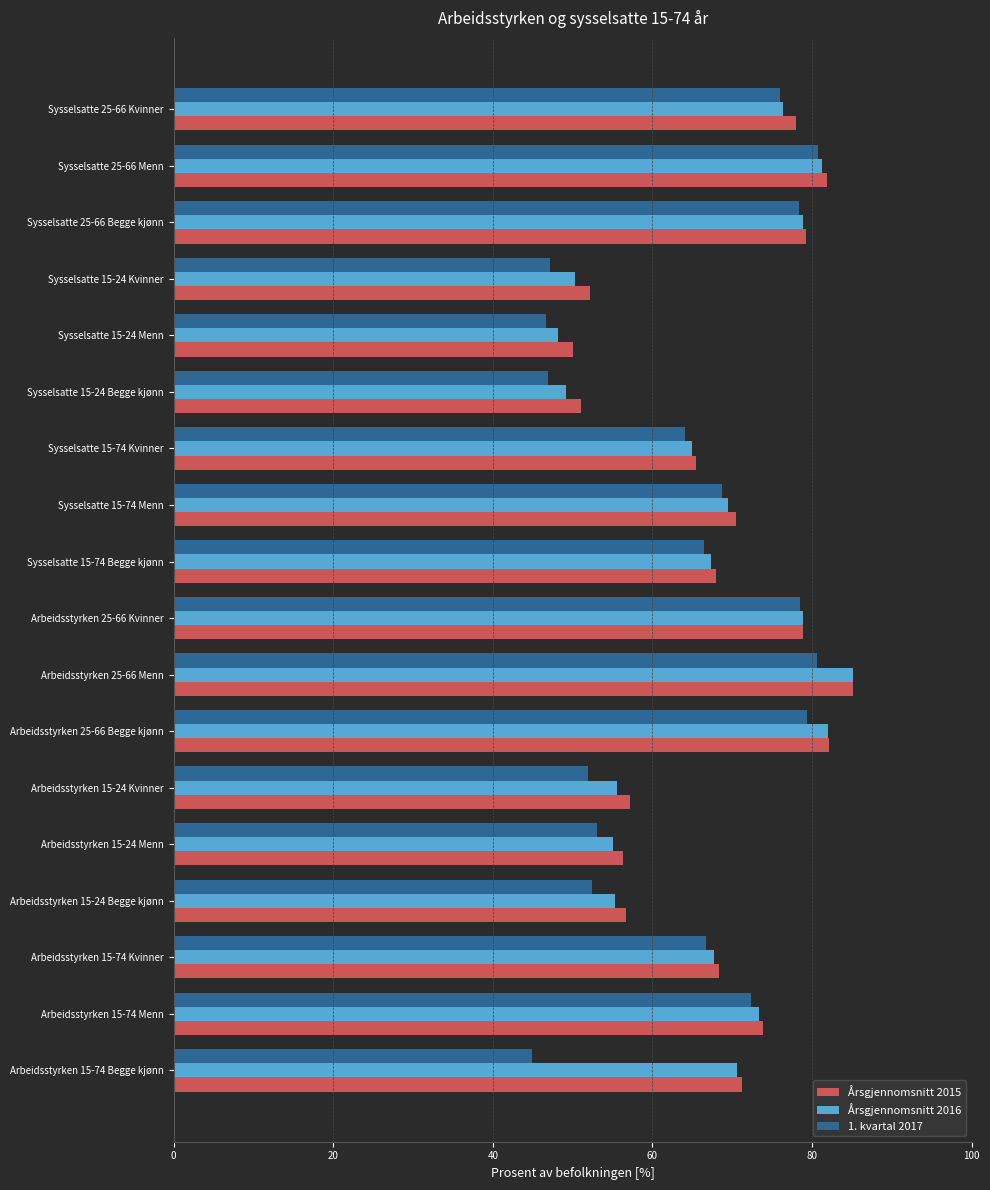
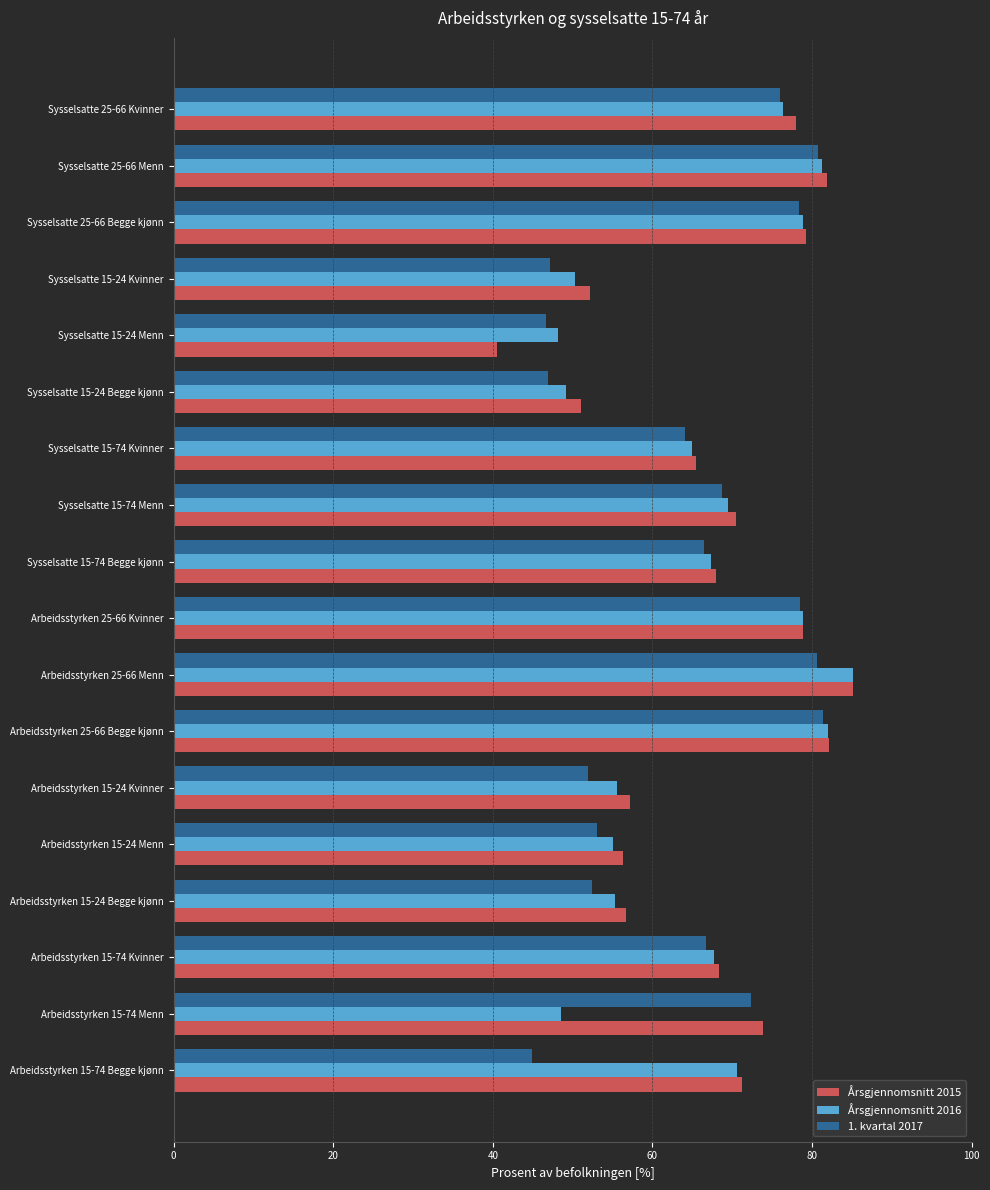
  {
    "Årsgjennomsnitt 2015": {
      "Sysselsatte 25-66 Kvinner": 78,
      "Sysselsatte 25-66 Menn": 82,
      "Sysselsatte 25-66 Begge kjønn": 79,
      "Sysselsatte 15-24 Kvinner": 52,
-     "Sysselsatte 15-24 Menn": 50,
+     "Sysselsatte 15-24 Menn": 41,
      "Sysselsatte 15-24 Begge kjønn": 51,
      "Sysselsatte 15-74 Kvinner": 66,
      "Sysselsatte 15-74 Menn": 71,
      "Sysselsatte 15-74 Begge kjønn": 68,
      "Arbeidsstyrken 25-66 Kvinner": 79,
      "Arbeidsstyrken 25-66 Menn": 85,
      "Arbeidsstyrken 25-66 Begge kjønn": 82,
      "Arbeidsstyrken 15-24 Kvinner": 57,
      "Arbeidsstyrken 15-24 Menn": 56,
      "Arbeidsstyrken 15-24 Begge kjønn": 57,
      "Arbeidsstyrken 15-74 Kvinner": 68,
      "Arbeidsstyrken 15-74 Menn": 74,
      "Arbeidsstyrken 15-74 Begge kjønn": 71
    },
    "Årsgjennomsnitt 2016": {
      "Sysselsatte 25-66 Kvinner": 76,
      "Sysselsatte 25-66 Menn": 81,
      "Sysselsatte 25-66 Begge kjønn": 79,
      "Sysselsatte 15-24 Kvinner": 50,
      "Sysselsatte 15-24 Menn": 48,
      "Sysselsatte 15-24 Begge kjønn": 49,
      "Sysselsatte 15-74 Kvinner": 65,
      "Sysselsatte 15-74 Menn": 70,
      "Sysselsatte 15-74 Begge kjønn": 67,
      "Arbeidsstyrken 25-66 Kvinner": 79,
      "Arbeidsstyrken 25-66 Menn": 85,
      "Arbeidsstyrken 25-66 Begge kjønn": 82,
      "Arbeidsstyrken 15-24 Kvinner": 56,
      "Arbeidsstyrken 15-24 Menn": 55,
      "Arbeidsstyrken 15-24 Begge kjønn": 55,
      "Arbeidsstyrken 15-74 Kvinner": 68,
-     "Arbeidsstyrken 15-74 Menn": 73,
+     "Arbeidsstyrken 15-74 Menn": 49,
      "Arbeidsstyrken 15-74 Begge kjønn": 71
    },
    "1. kvartal 2017": {
      "Sysselsatte 25-66 Kvinner": 76,
      "Sysselsatte 25-66 Menn": 81,
      "Sysselsatte 25-66 Begge kjønn": 78,
      "Sysselsatte 15-24 Kvinner": 47,
      "Sysselsatte 15-24 Menn": 47,
      "Sysselsatte 15-24 Begge kjønn": 47,
      "Sysselsatte 15-74 Kvinner": 64,
      "Sysselsatte 15-74 Menn": 69,
      "Sysselsatte 15-74 Begge kjønn": 67,
      "Arbeidsstyrken 25-66 Kvinner": 79,
      "Arbeidsstyrken 25-66 Menn": 81,
-     "Arbeidsstyrken 25-66 Begge kjønn": 79,
+     "Arbeidsstyrken 25-66 Begge kjønn": 81,
      "Arbeidsstyrken 15-24 Kvinner": 52,
      "Arbeidsstyrken 15-24 Menn": 53,
      "Arbeidsstyrken 15-24 Begge kjønn": 52,
      "Arbeidsstyrken 15-74 Kvinner": 67,
      "Arbeidsstyrken 15-74 Menn": 72,
      "Arbeidsstyrken 15-74 Begge kjønn": 45
    }
  }
